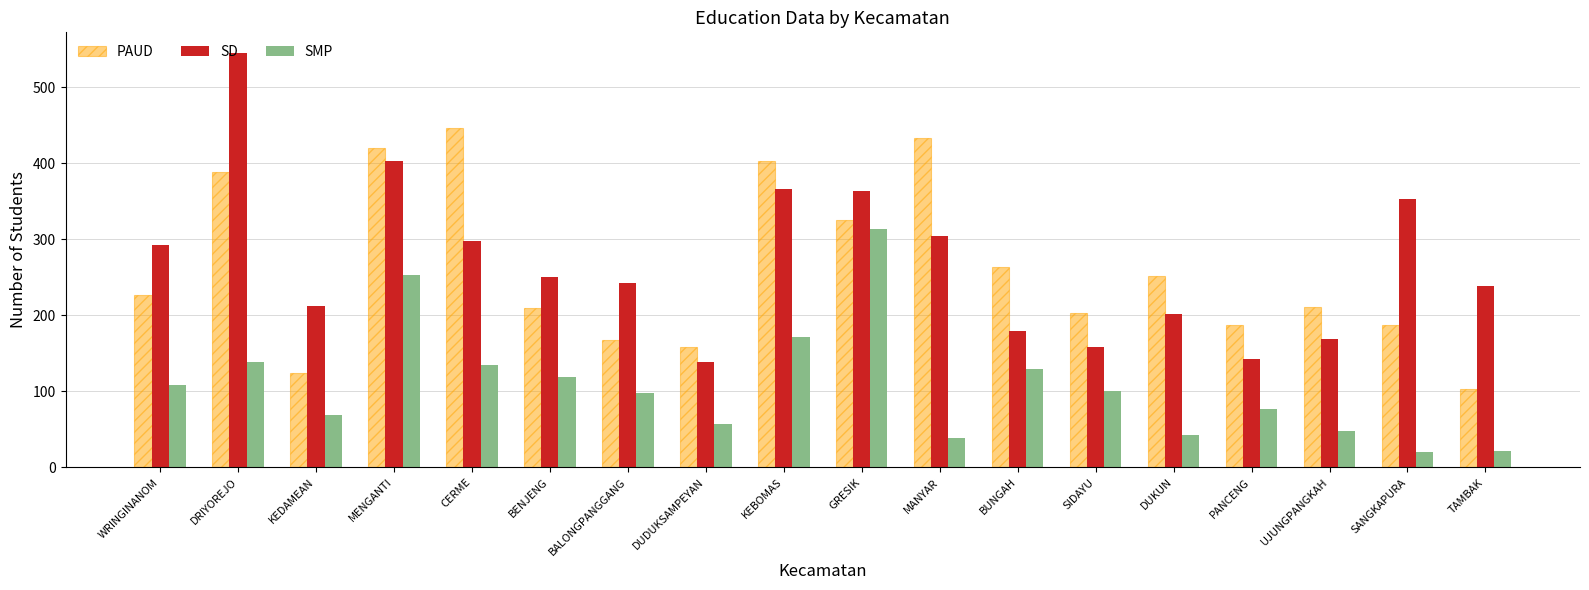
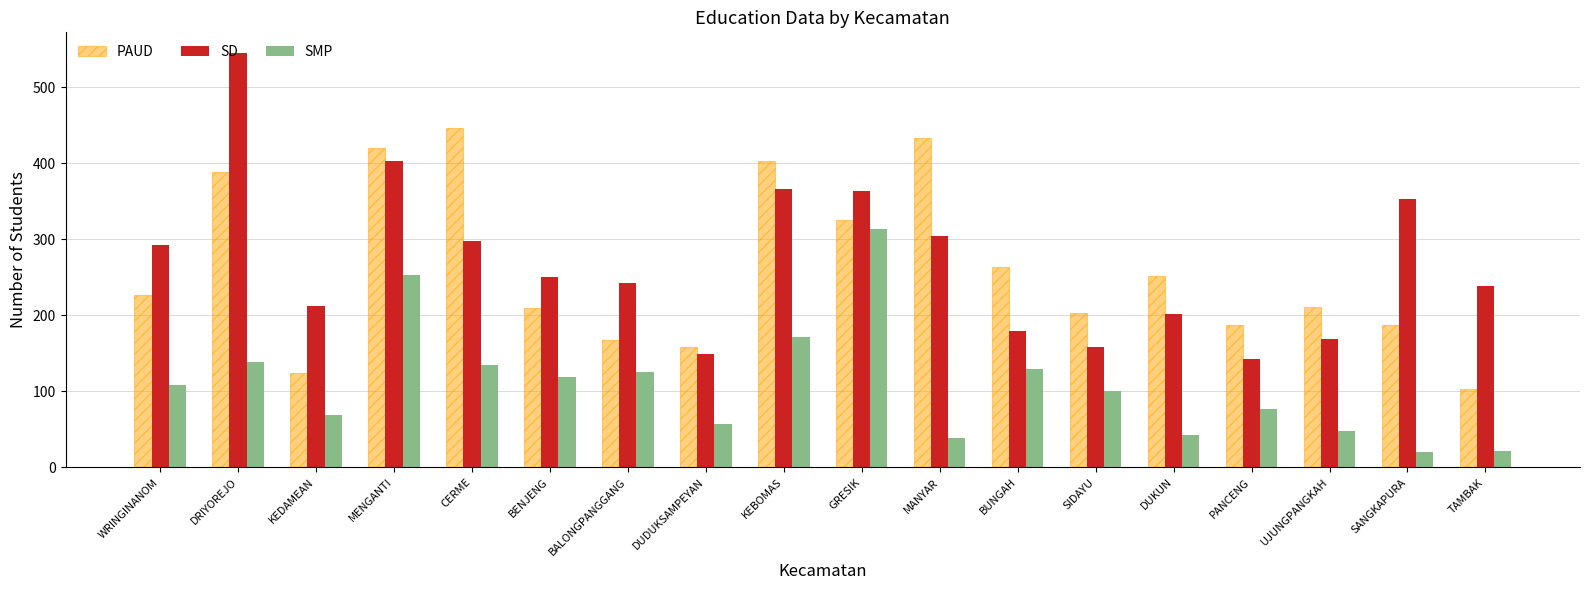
  {
    "PAUD": {
      "WRINGINANOM": 230,
      "DRIYOREJO": 390,
      "KEDAMEAN": 120,
      "MENGANTI": 420,
      "CERME": 450,
      "BENJENG": 210,
      "BALONGPANGGANG": 170,
      "DUDUKSAMPEYAN": 160,
      "KEBOMAS": 400,
      "GRESIK": 330,
      "MANYAR": 430,
      "BUNGAH": 260,
      "SIDAYU": 200,
      "DUKUN": 250,
      "PANCENG": 190,
      "UJUNGPANGKAH": 210,
      "SANGKAPURA": 190,
      "TAMBAK": 100
    },
    "SD": {
      "WRINGINANOM": 290,
      "DRIYOREJO": 550,
      "KEDAMEAN": 210,
      "MENGANTI": 400,
      "CERME": 300,
      "BENJENG": 250,
      "BALONGPANGGANG": 240,
-     "DUDUKSAMPEYAN": 140,
+     "DUDUKSAMPEYAN": 150,
      "KEBOMAS": 370,
      "GRESIK": 360,
      "MANYAR": 300,
      "BUNGAH": 180,
      "SIDAYU": 160,
      "DUKUN": 200,
      "PANCENG": 140,
      "UJUNGPANGKAH": 170,
      "SANGKAPURA": 350,
      "TAMBAK": 240
    },
    "SMP": {
      "WRINGINANOM": 110,
      "DRIYOREJO": 140,
      "KEDAMEAN": 70,
      "MENGANTI": 250,
      "CERME": 140,
      "BENJENG": 120,
-     "BALONGPANGGANG": 100,
+     "BALONGPANGGANG": 130,
      "DUDUKSAMPEYAN": 60,
      "KEBOMAS": 170,
      "GRESIK": 310,
      "MANYAR": 40,
      "BUNGAH": 130,
      "SIDAYU": 100,
      "DUKUN": 40,
      "PANCENG": 80,
      "UJUNGPANGKAH": 50,
      "SANGKAPURA": 20,
      "TAMBAK": 20
    }
  }
